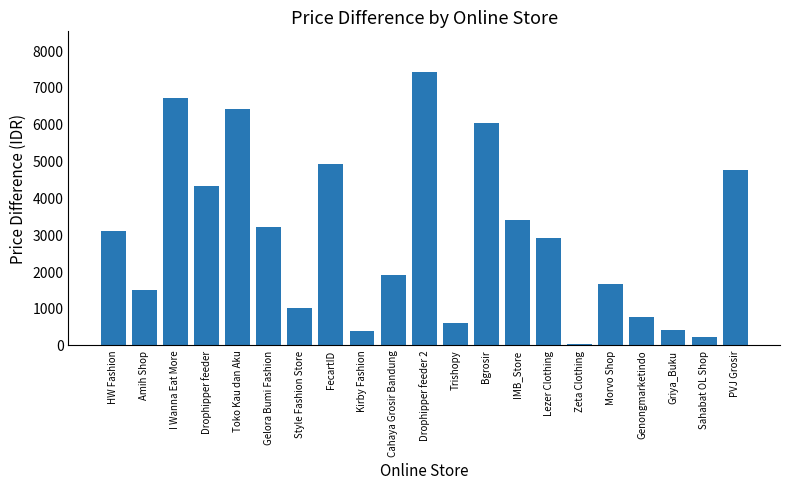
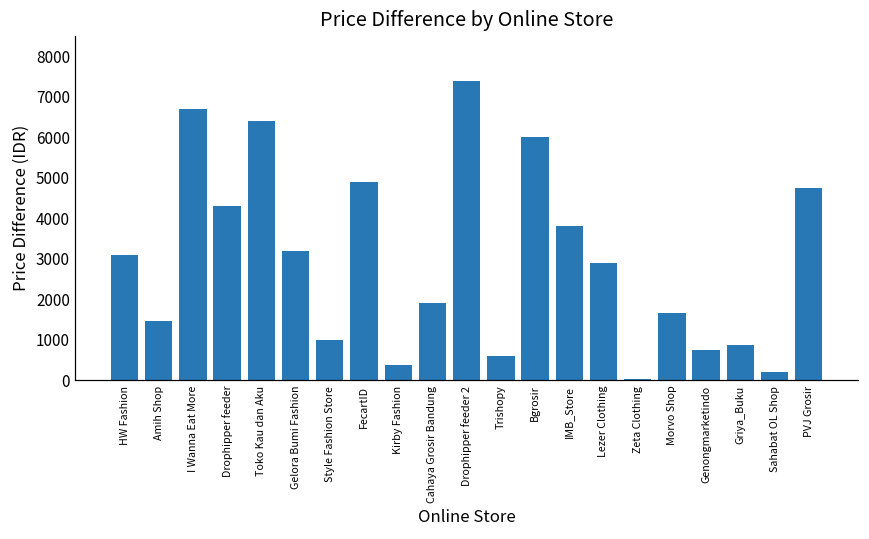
  {
    "HW Fashion": 3100,
    "Amih Shop": 1500,
    "I Wanna Eat More": 6700,
    "Drophipper feeder": 4300,
    "Toko Kau dan Aku": 6400,
    "Gelora Bumi Fashion": 3200,
    "Style Fashion Store": 1000,
    "FecartID": 4900,
    "Kirby Fashion": 400,
    "Cahaya Grosir Bandung": 1900,
    "Drophipper feeder 2": 7400,
    "Trishopy": 600,
    "Bgrosir": 6000,
-   "IMB_Store": 3400,
+   "IMB_Store": 3800,
    "Lezer Clothing": 2900,
    "Morvo Shop": 1700,
    "Genongmarketindo": 800,
-   "Griya_Buku": 400,
+   "Griya_Buku": 900,
    "Sahabat OL Shop": 200,
    "PVJ Grosir": 4800
  }
